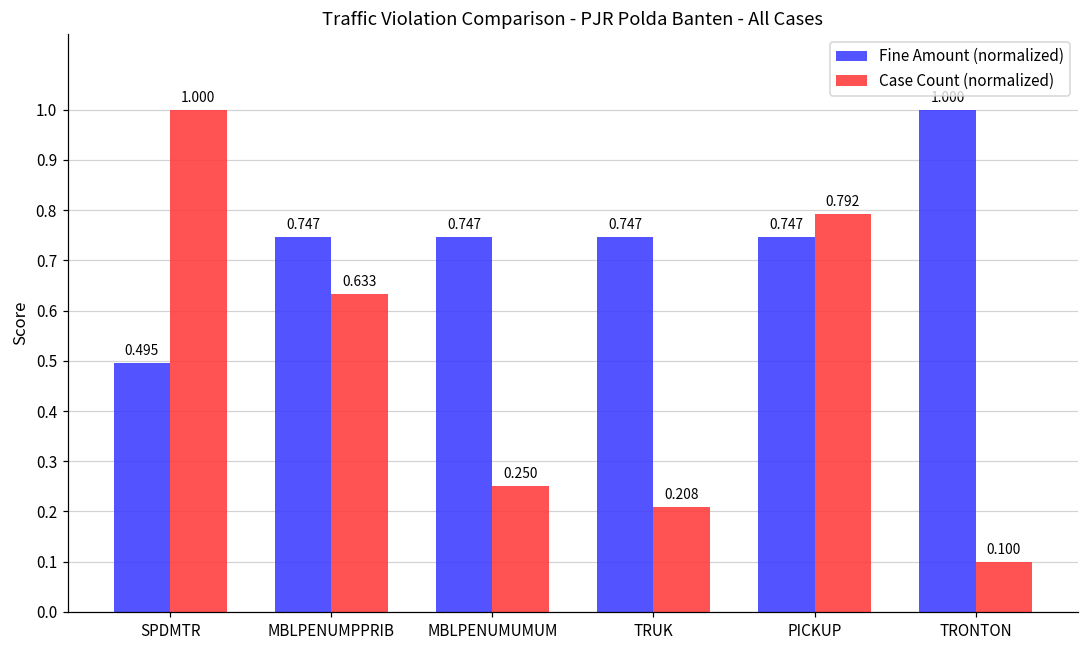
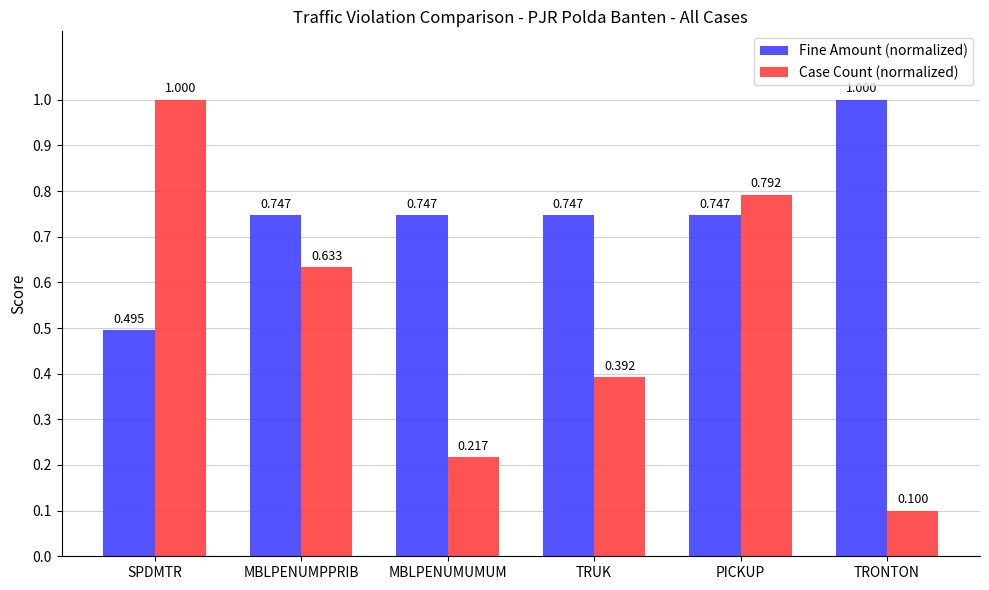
  {
    "Fine Amount (normalized)": {
      "SPDMTR": 0.495,
      "MBLPENUMPPRIB": 0.747,
      "MBLPENUMUMUM": 0.747,
      "TRUK": 0.747,
      "PICKUP": 0.747
    },
    "Case Count (normalized)": {
      "SPDMTR": 1.000,
      "MBLPENUMPPRIB": 0.633,
-     "MBLPENUMUMUM": 0.250,
-     "TRUK": 0.208,
+     "MBLPENUMUMUM": 0.217,
+     "TRUK": 0.392,
      "PICKUP": 0.792,
      "TRONTON": 0.100
    }
  }
